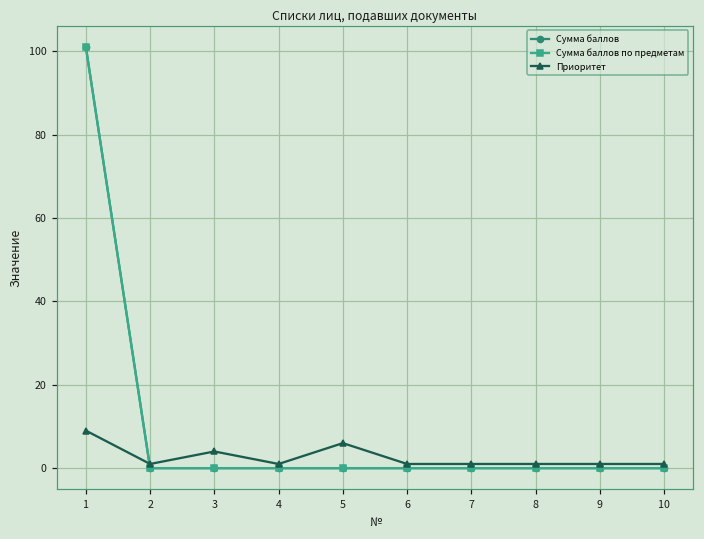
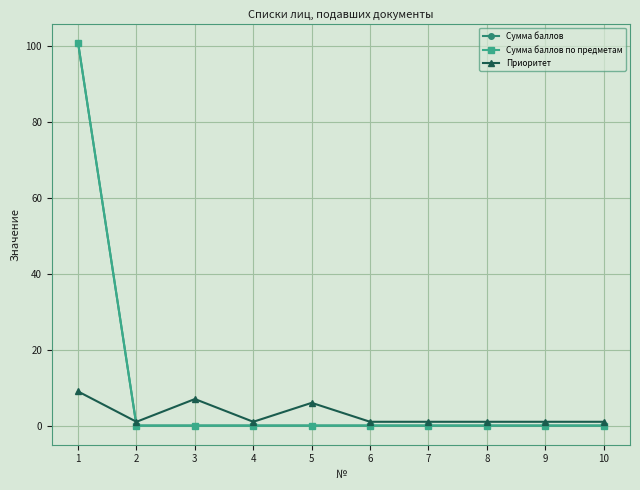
  {
    "Сумма баллов по предметам": {
      "1": 101,
      "2": 0,
      "3": 0,
      "4": 0,
      "5": 0,
      "6": 0,
      "7": 0,
      "8": 0,
      "9": 0,
      "10": 0
    },
    "Приоритет": {
      "1": 9,
      "2": 1,
-     "3": 4,
+     "3": 7,
      "4": 1,
      "5": 6,
      "6": 1,
      "7": 1,
      "8": 1,
      "9": 1,
      "10": 1
    }
  }
